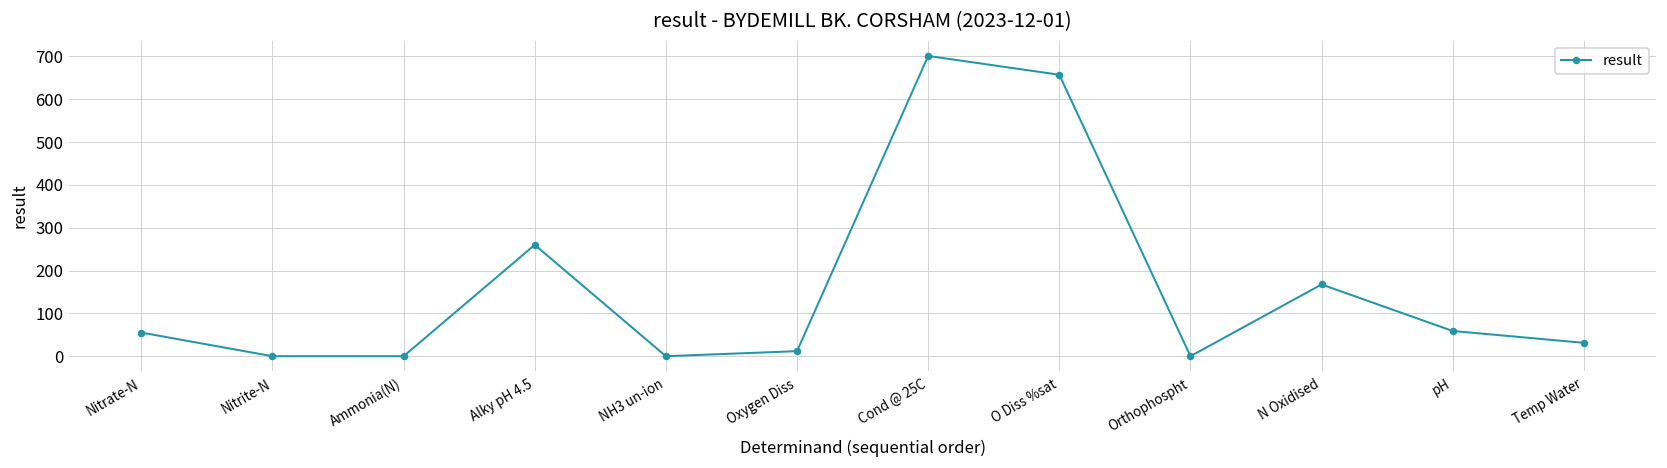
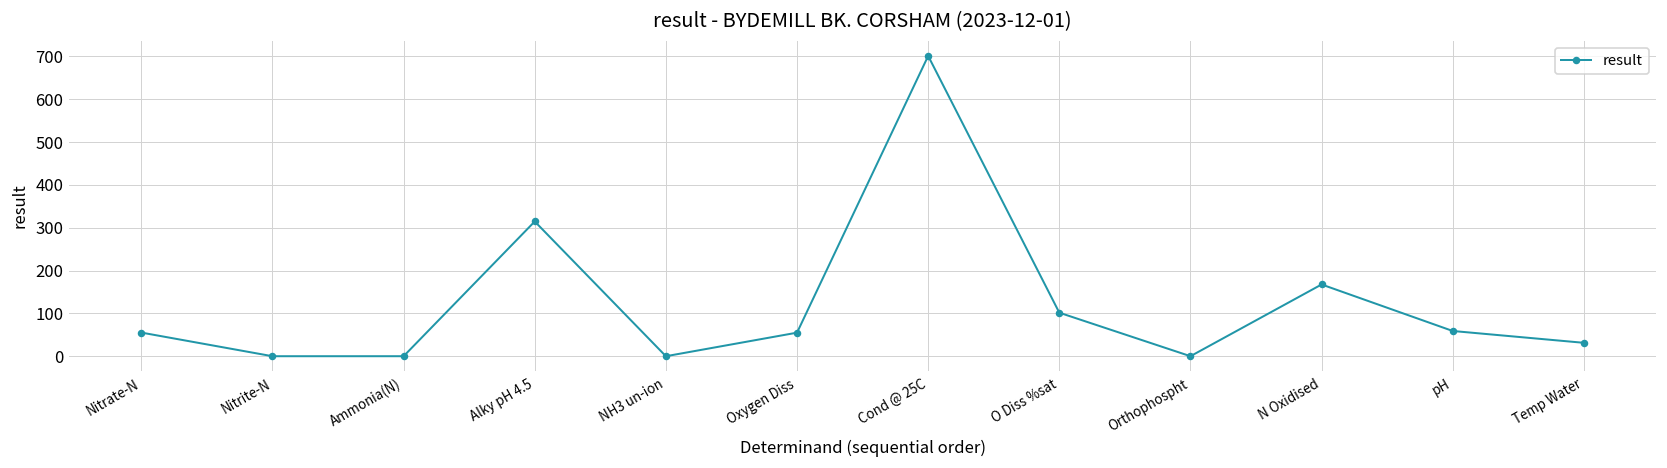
  {
    "Nitrate-N": 60,
    "Nitrite-N": 0,
    "Ammonia(N)": 0,
-   "Alky pH 4.5": 260,
+   "Alky pH 4.5": 310,
    "NH3 un-ion": 0,
-   "Oxygen Diss": 10,
+   "Oxygen Diss": 60,
    "Cond @ 25C": 700,
-   "O Diss %sat": 660,
+   "O Diss %sat": 100,
    "Orthophospht": 0,
    "N Oxidised": 170,
    "pH": 60,
    "Temp Water": 30
  }
